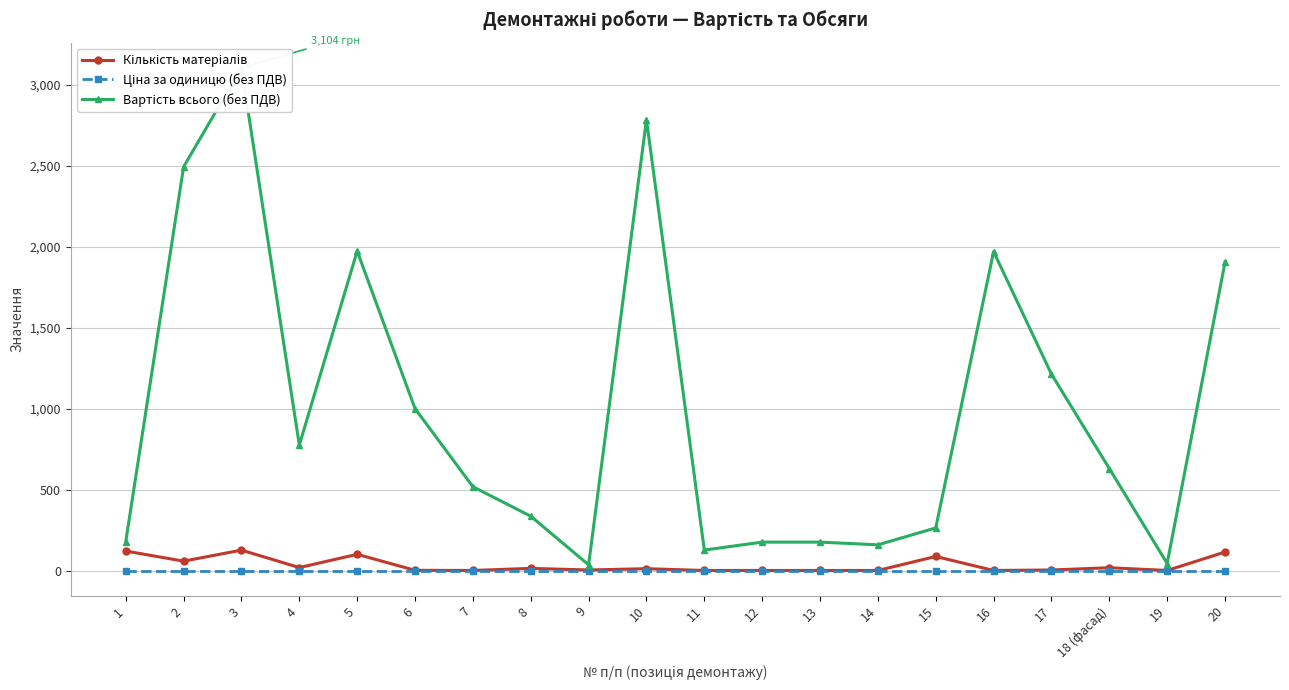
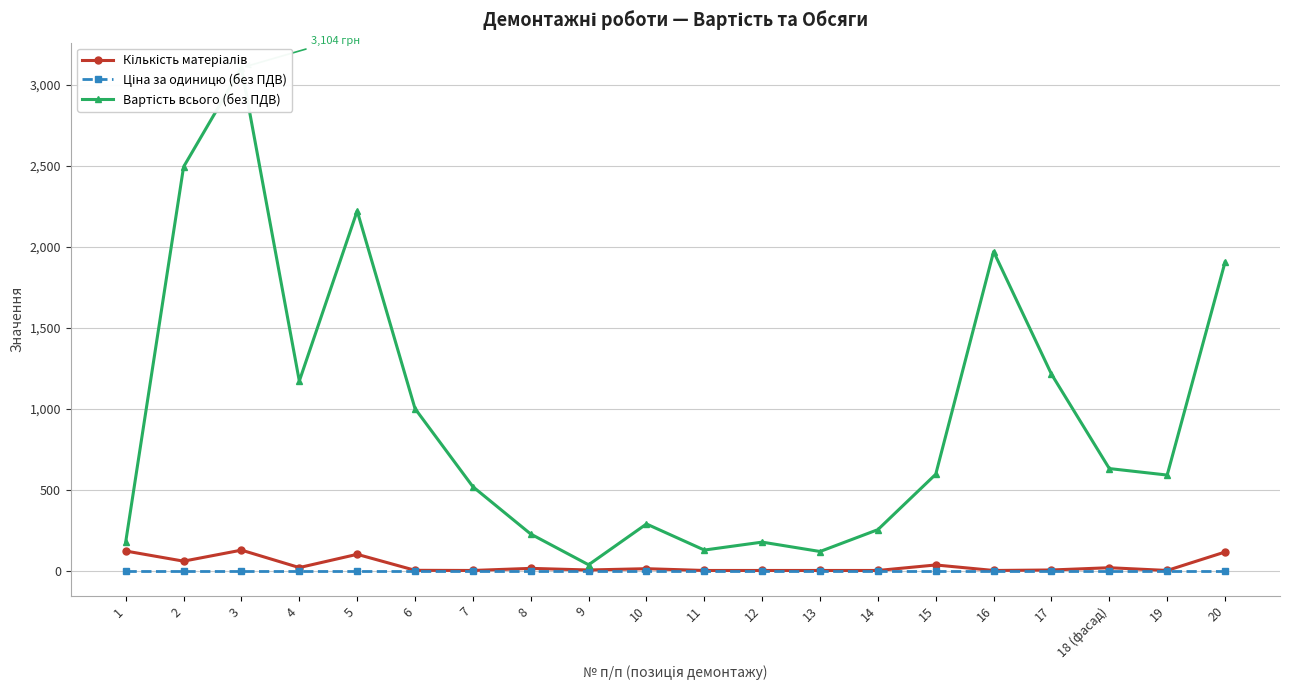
  {
    "Кількість матеріалів": {
      "1": "120",
      "2": "60",
      "3": "130",
      "4": "20",
      "5": "100",
-     "15": "90",
+     "15": "40",
      "18 (фасад)": "20",
      "20": "110"
    },
    "Ціна за одиницю (без ПДВ)": {
      "1": "0",
      "2": "0",
      "3": "0",
      "4": "0",
      "5": "0",
      "15": "0",
      "18 (фасад)": "0",
      "20": "0"
    },
    "Вартість всього (без ПДВ)": {
      "1": "180",
      "2": "2,490",
-     "4": "770",
-     "5": "1,970",
+     "4": "1,170",
+     "5": "2,220",
      "6": "1,000",
      "7": "520",
-     "8": "340",
+     "8": "230",
      "9": "40",
-     "10": "2,780",
+     "10": "290",
      "11": "130",
      "12": "180",
-     "13": "180",
-     "14": "160",
-     "15": "260",
+     "13": "120",
+     "14": "250",
+     "15": "600",
      "16": "1,970",
      "17": "1,210",
      "18 (фасад)": "630",
-     "19": "40",
+     "19": "590",
      "20": "1,900"
    }
  }
